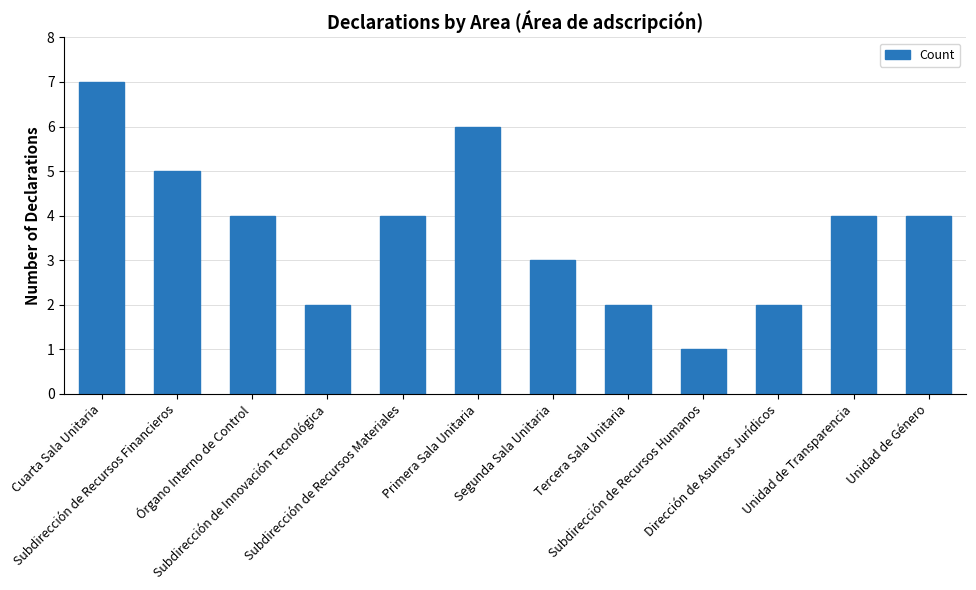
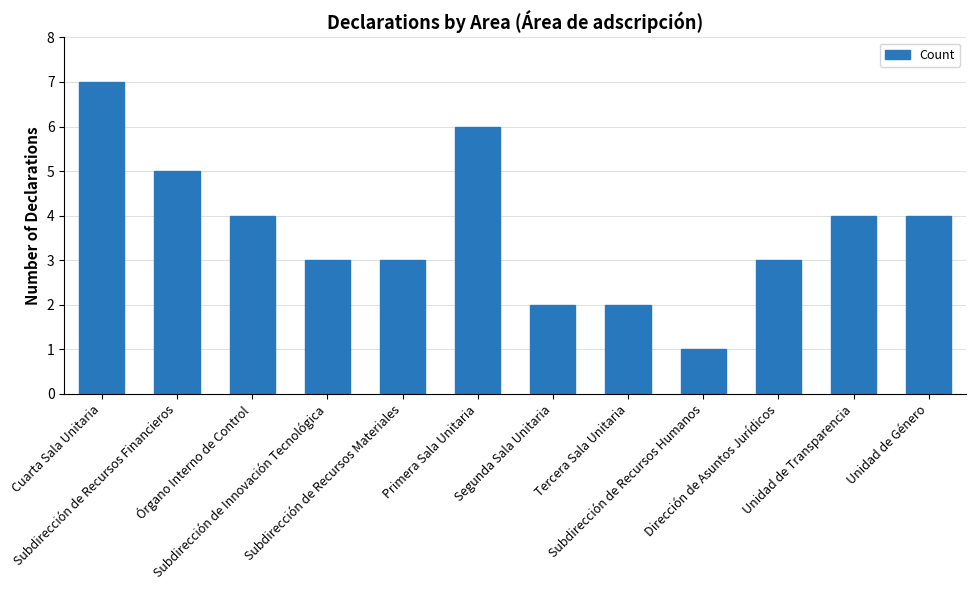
  {
    "Cuarta Sala Unitaria": 7,
    "Subdirección de Recursos Financieros": 5,
    "Órgano Interno de Control": 4,
-   "Subdirección de Innovación Tecnológica": 2,
-   "Subdirección de Recursos Materiales": 4,
+   "Subdirección de Innovación Tecnológica": 3,
+   "Subdirección de Recursos Materiales": 3,
    "Primera Sala Unitaria": 6,
-   "Segunda Sala Unitaria": 3,
+   "Segunda Sala Unitaria": 2,
    "Tercera Sala Unitaria": 2,
    "Subdirección de Recursos Humanos": 1,
-   "Dirección de Asuntos Jurídicos": 2,
+   "Dirección de Asuntos Jurídicos": 3,
    "Unidad de Transparencia": 4,
    "Unidad de Género": 4
  }
